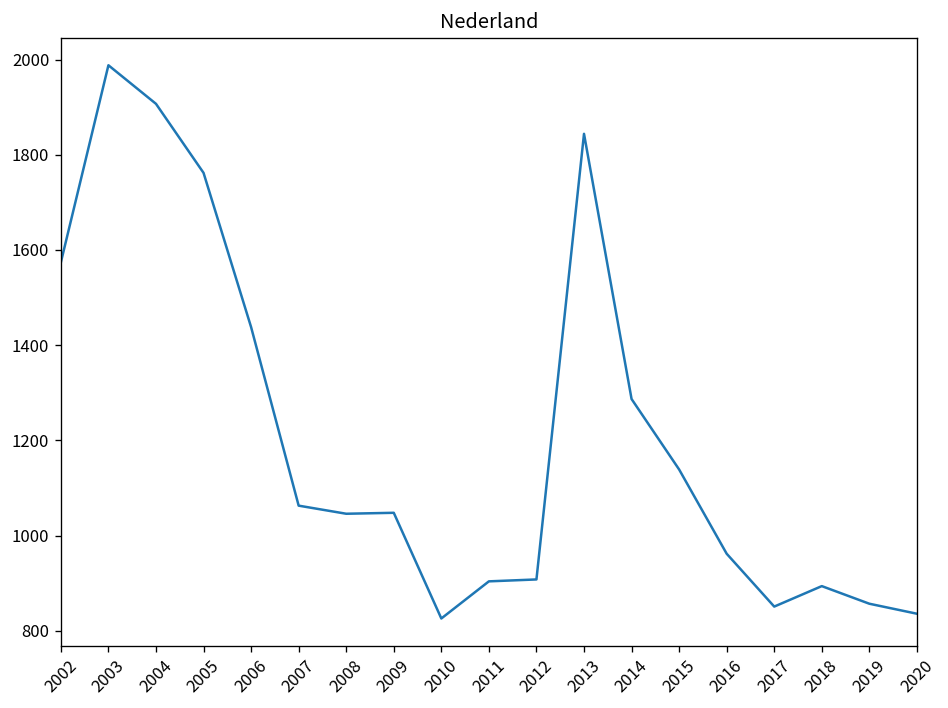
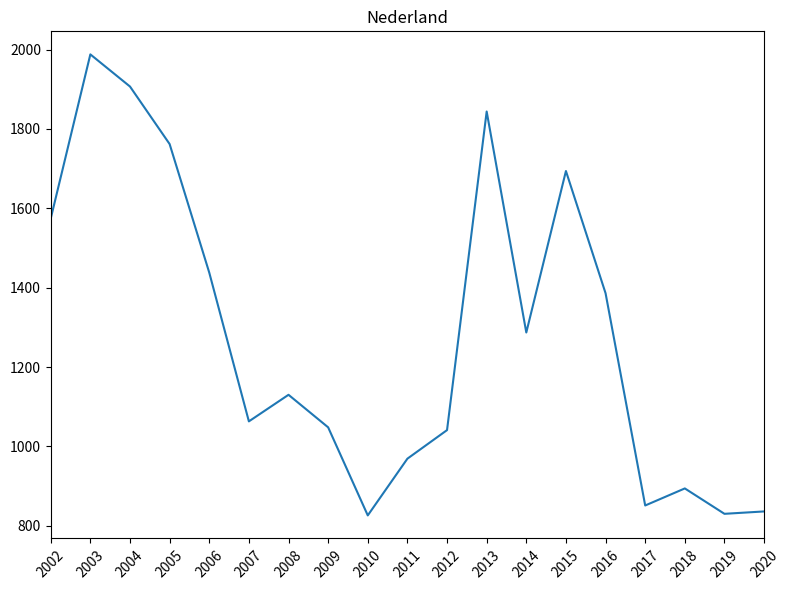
  {
    "2002": 1570,
    "2003": 1990,
    "2004": 1910,
    "2005": 1760,
    "2006": 1440,
    "2007": 1060,
-   "2008": 1050,
+   "2008": 1130,
    "2009": 1050,
    "2010": 830,
-   "2011": 900,
-   "2012": 910,
+   "2011": 970,
+   "2012": 1040,
    "2013": 1840,
    "2014": 1290,
-   "2015": 1140,
-   "2016": 960,
+   "2015": 1690,
+   "2016": 1390,
    "2017": 850,
    "2018": 890,
-   "2019": 860,
+   "2019": 830,
    "2020": 840
  }
